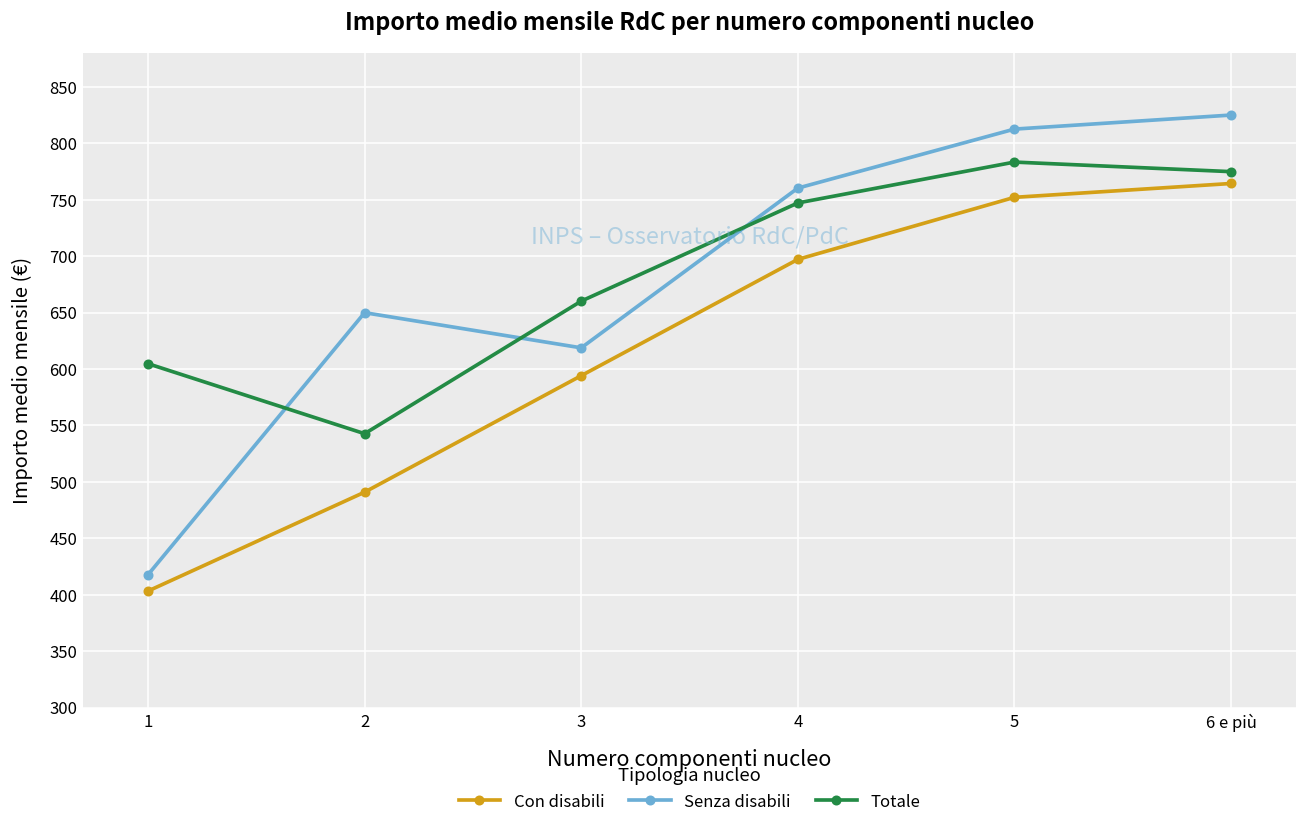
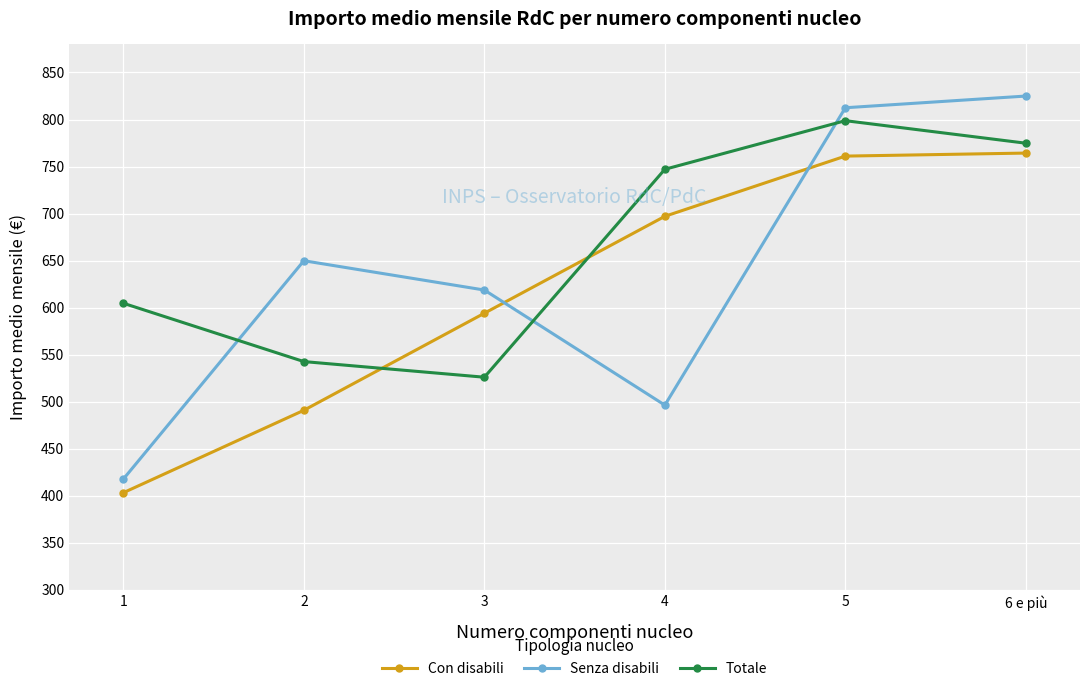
  {
    "Con disabili": {
      "1": 400,
      "2": 490,
      "3": 590,
      "4": 700,
-     "5": 750,
+     "5": 760,
      "6 e più": 760
    },
    "Senza disabili": {
      "1": 420,
      "2": 650,
      "3": 620,
-     "4": 760,
+     "4": 500,
      "5": 810,
      "6 e più": 820
    },
    "Totale": {
      "1": 600,
      "2": 540,
-     "3": 660,
+     "3": 530,
      "4": 750,
-     "5": 780,
+     "5": 800,
      "6 e più": 770
    }
  }
